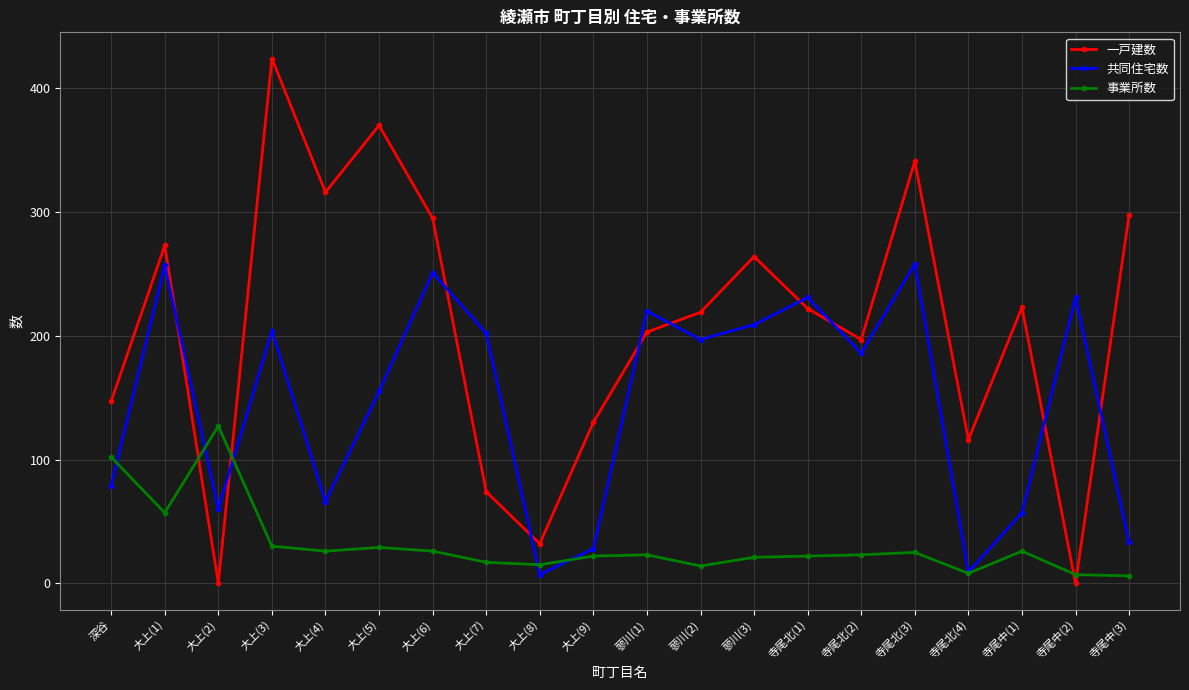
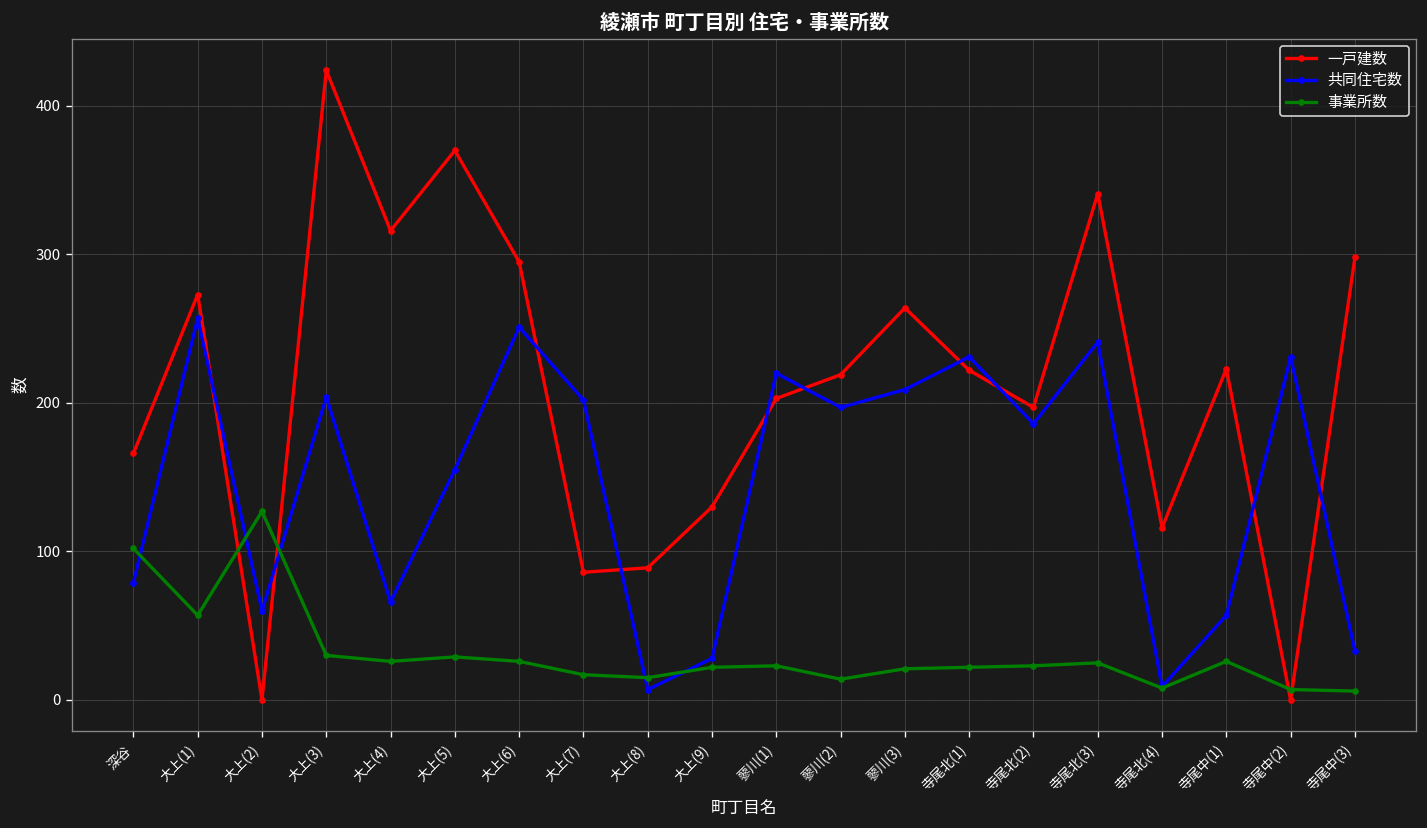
  {
    "一戸建数": {
-     "深谷": 147,
+     "深谷": 166,
      "大上(1)": 273,
      "大上(2)": 0,
      "大上(3)": 424,
      "大上(4)": 316,
      "大上(5)": 370,
      "大上(6)": 295,
-     "大上(7)": 74,
-     "大上(8)": 32,
+     "大上(7)": 86,
+     "大上(8)": 89,
      "大上(9)": 130,
      "蓼川(1)": 203,
      "蓼川(2)": 219,
      "蓼川(3)": 264,
      "寺尾北(1)": 222,
      "寺尾北(2)": 197,
      "寺尾北(3)": 341,
      "寺尾北(4)": 116,
      "寺尾中(1)": 223,
      "寺尾中(2)": 0,
      "寺尾中(3)": 298
    },
    "共同住宅数": {
      "深谷": 79,
      "大上(1)": 257,
      "大上(2)": 60,
      "大上(3)": 204,
      "大上(4)": 66,
      "大上(5)": 155,
      "大上(6)": 251,
      "大上(7)": 202,
      "大上(8)": 7,
      "大上(9)": 28,
      "蓼川(1)": 220,
      "蓼川(2)": 197,
      "蓼川(3)": 209,
      "寺尾北(1)": 231,
      "寺尾北(2)": 186,
-     "寺尾北(3)": 258,
+     "寺尾北(3)": 241,
      "寺尾中(1)": 57,
      "寺尾中(2)": 231,
      "寺尾中(3)": 33
    },
    "事業所数": {
      "深谷": 102,
      "大上(1)": 57,
      "大上(2)": 127,
      "大上(3)": 30,
      "大上(4)": 26,
      "大上(5)": 29,
      "大上(6)": 26,
      "大上(7)": 17,
      "大上(8)": 15,
      "大上(9)": 22,
      "蓼川(1)": 23,
      "蓼川(2)": 14,
      "蓼川(3)": 21,
      "寺尾北(1)": 22,
      "寺尾北(2)": 23,
      "寺尾北(3)": 25,
      "寺尾中(1)": 26,
      "寺尾中(2)": 7,
      "寺尾中(3)": 6
    }
  }
